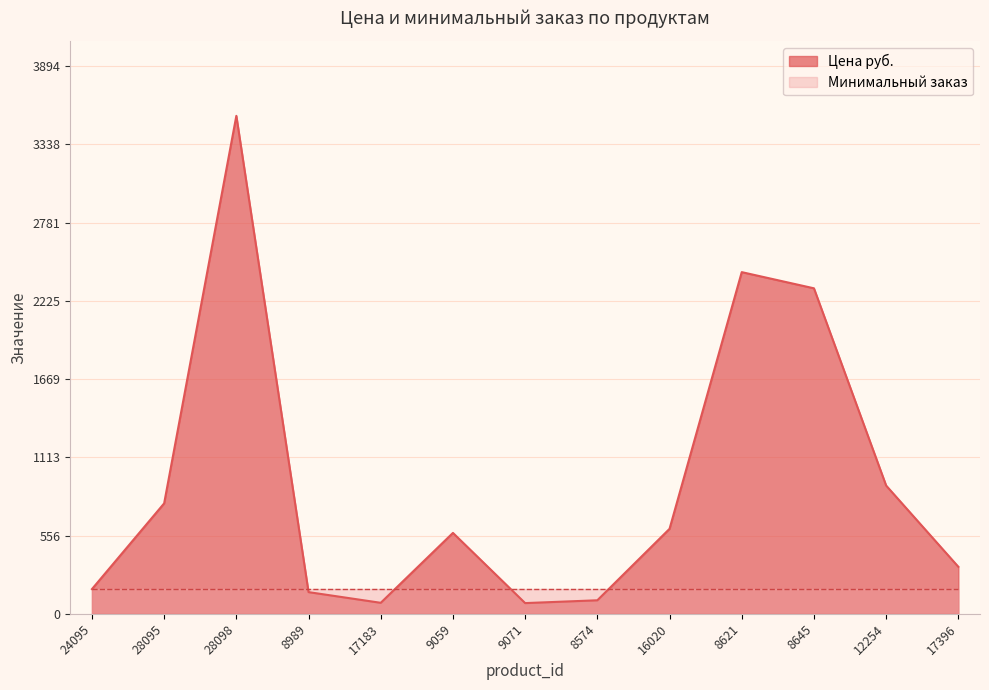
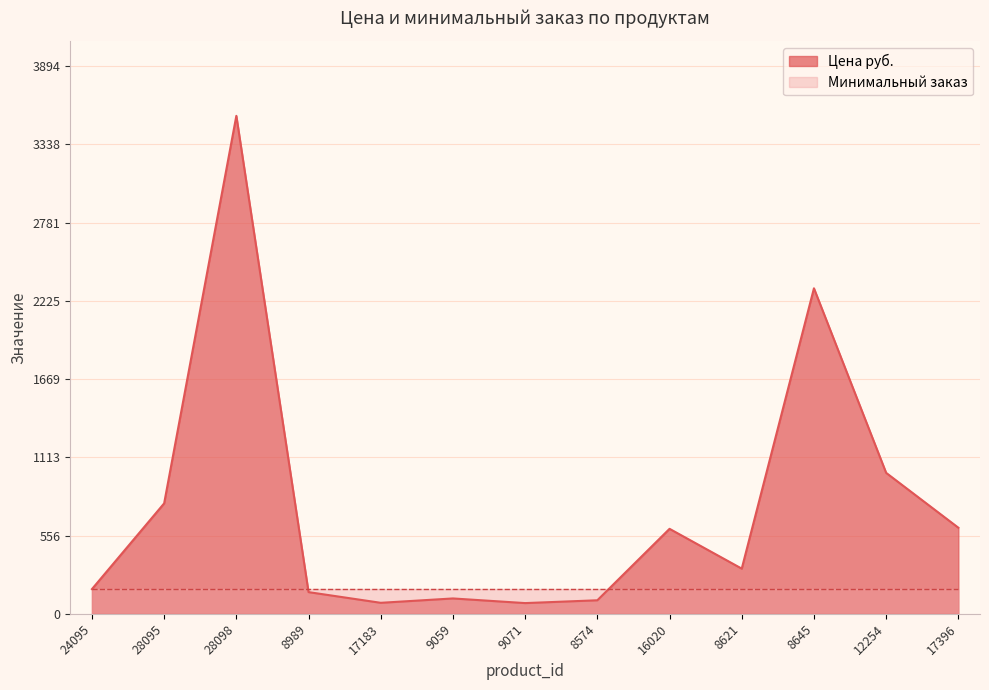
  {
    "Цена руб.": {
      "28095": 790,
      "28098": 3540,
      "8989": 150,
      "17183": 80,
-     "9059": 580,
+     "9059": 110,
      "9071": 80,
      "8574": 100,
      "16020": 600,
-     "8621": 2430,
+     "8621": 320,
      "8645": 2310,
-     "12254": 910,
-     "17396": 330
+     "12254": 1000,
+     "17396": 610
    },
    "Минимальный заказ": {
      "28095": 180,
      "28098": 180,
      "8989": 180,
      "17183": 180,
      "9059": 180,
      "9071": 180,
      "8574": 180,
      "16020": 180,
      "8621": 180,
      "8645": 180,
      "12254": 180,
      "17396": 180
    }
  }
